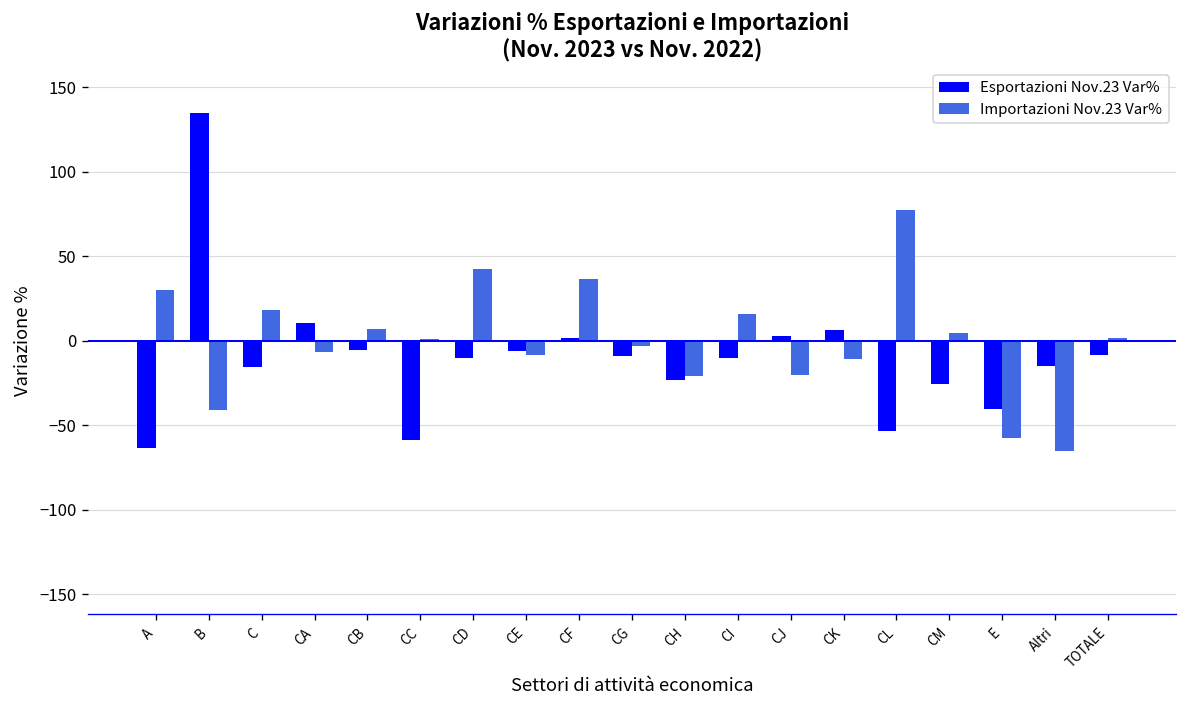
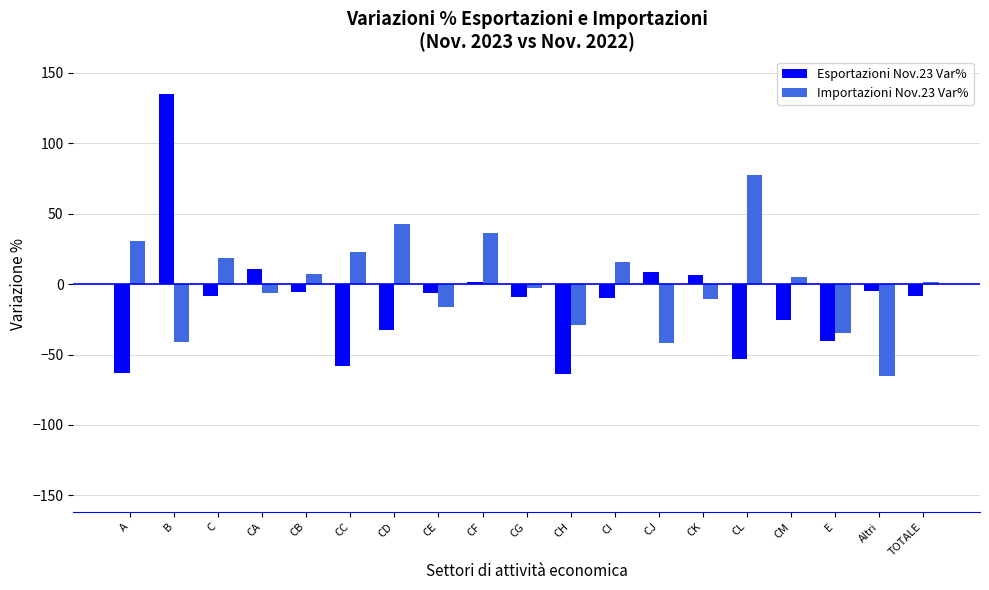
  {
    "Esportazioni Nov.23 Var%": {
      "A": -63,
      "B": 135,
-     "C": -16,
+     "C": -8,
      "CA": 10,
      "CB": -5,
      "CC": -58,
-     "CD": -10,
+     "CD": -32,
      "CE": -6,
      "CG": -9,
-     "CH": -23,
+     "CH": -64,
      "CI": -10,
-     "CJ": 3,
+     "CJ": 9,
      "CK": 7,
      "CL": -54,
      "CM": -26,
      "E": -40,
-     "Altri": -15,
+     "Altri": -5,
      "TOTALE": -8
    },
    "Importazioni Nov.23 Var%": {
      "A": 30,
      "B": -41,
      "C": 18,
      "CA": -7,
      "CB": 7,
-     "CC": 1,
+     "CC": 23,
      "CD": 42,
-     "CE": -8,
+     "CE": -17,
      "CF": 37,
      "CG": -3,
-     "CH": -21,
+     "CH": -29,
      "CI": 16,
-     "CJ": -20,
+     "CJ": -42,
      "CK": -11,
      "CL": 78,
      "CM": 5,
-     "E": -58,
+     "E": -35,
      "Altri": -65
    }
  }
